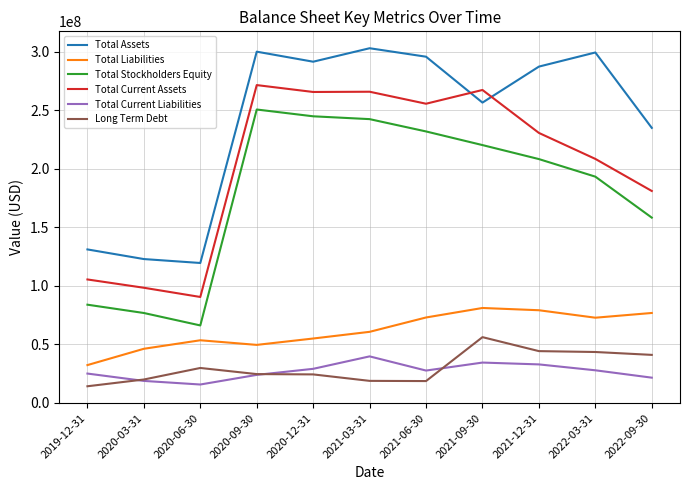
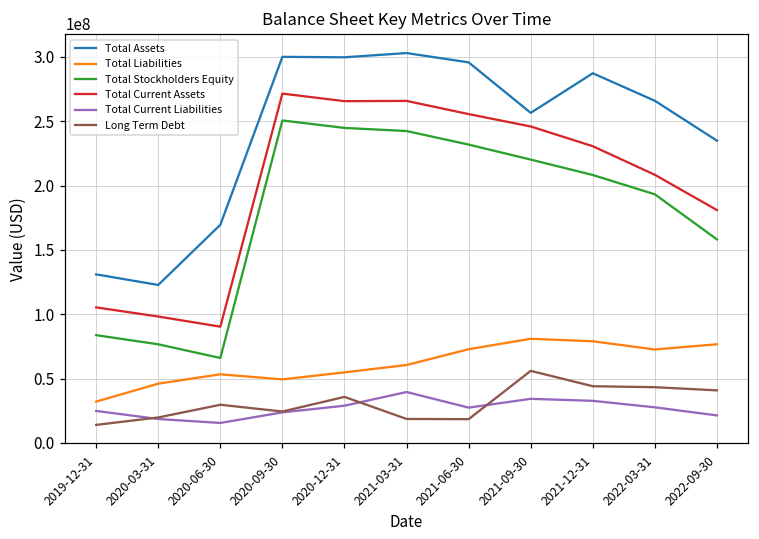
  {
    "Total Assets": {
      "2019-12-31": 131000000,
      "2020-03-31": 123000000,
-     "2020-06-30": 119000000,
+     "2020-06-30": 170000000,
      "2020-09-30": 300000000,
-     "2020-12-31": 291000000,
+     "2020-12-31": 300000000,
      "2021-03-31": 303000000,
      "2021-06-30": 296000000,
      "2021-09-30": 256000000,
      "2021-12-31": 287000000,
-     "2022-03-31": 299000000,
+     "2022-03-31": 266000000,
      "2022-09-30": 235000000
    },
    "Total Liabilities": {
      "2019-12-31": 32000000,
      "2020-03-31": 46000000,
      "2020-06-30": 53000000,
      "2020-09-30": 49000000,
      "2020-12-31": 55000000,
      "2021-03-31": 61000000,
      "2021-06-30": 73000000,
      "2021-09-30": 81000000,
      "2021-12-31": 79000000,
      "2022-03-31": 73000000,
      "2022-09-30": 77000000
    },
    "Total Stockholders Equity": {
      "2019-12-31": 84000000,
      "2020-03-31": 77000000,
      "2020-06-30": 66000000,
      "2020-09-30": 251000000,
      "2020-12-31": 245000000,
      "2021-03-31": 242000000,
      "2021-06-30": 232000000,
      "2021-09-30": 220000000,
      "2021-12-31": 208000000,
      "2022-03-31": 193000000,
      "2022-09-30": 158000000
    },
    "Total Current Assets": {
      "2019-12-31": 105000000,
      "2020-03-31": 98000000,
      "2020-06-30": 90000000,
      "2020-09-30": 271000000,
      "2020-12-31": 266000000,
      "2021-03-31": 266000000,
      "2021-06-30": 256000000,
-     "2021-09-30": 267000000,
+     "2021-09-30": 246000000,
      "2021-12-31": 231000000,
      "2022-03-31": 208000000,
      "2022-09-30": 181000000
    },
    "Total Current Liabilities": {
      "2019-12-31": 25000000,
      "2020-06-30": 16000000,
      "2020-12-31": 29000000,
      "2021-03-31": 40000000,
      "2021-06-30": 27000000,
      "2021-09-30": 34000000,
      "2021-12-31": 33000000,
      "2022-03-31": 28000000,
      "2022-09-30": 21000000
    },
    "Long Term Debt": {
      "2019-12-31": 14000000,
      "2020-06-30": 30000000,
-     "2020-12-31": 24000000,
+     "2020-12-31": 36000000,
      "2021-03-31": 19000000,
      "2021-06-30": 19000000,
      "2021-09-30": 56000000,
      "2021-12-31": 44000000,
      "2022-03-31": 43000000,
      "2022-09-30": 41000000
    }
  }
